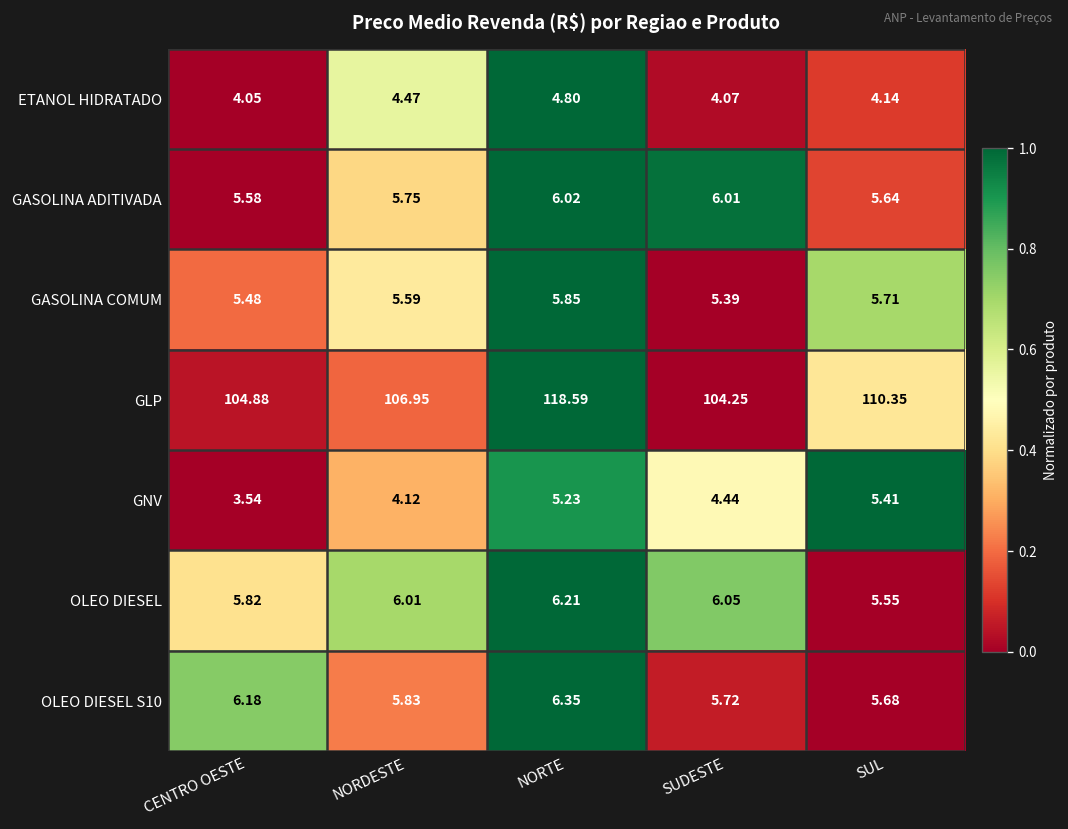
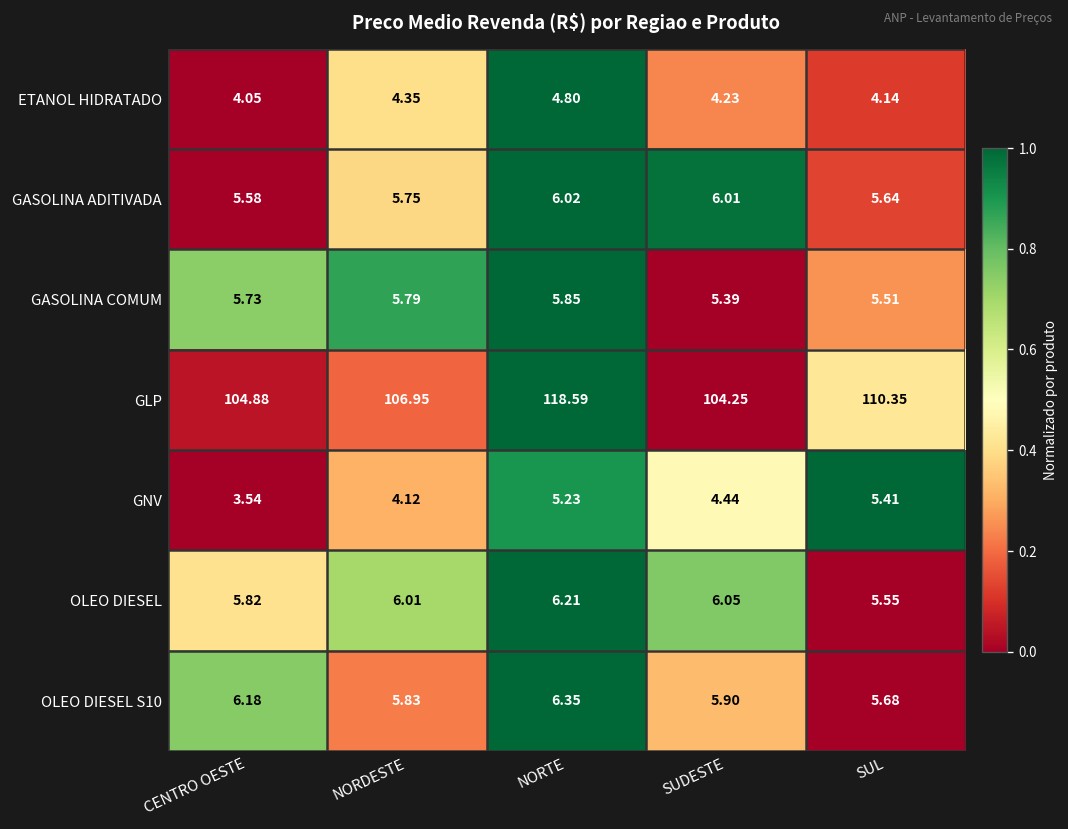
  {
    "ETANOL HIDRATADO": {
      "CENTRO OESTE": 4.05,
-     "NORDESTE": 4.47,
+     "NORDESTE": 4.35,
      "NORTE": 4.80,
-     "SUDESTE": 4.07,
+     "SUDESTE": 4.23,
      "SUL": 4.14
    },
    "GASOLINA ADITIVADA": {
      "CENTRO OESTE": 5.58,
      "NORDESTE": 5.75,
      "NORTE": 6.02,
      "SUDESTE": 6.01,
      "SUL": 5.64
    },
    "GASOLINA COMUM": {
-     "CENTRO OESTE": 5.48,
-     "NORDESTE": 5.59,
+     "CENTRO OESTE": 5.73,
+     "NORDESTE": 5.79,
      "NORTE": 5.85,
      "SUDESTE": 5.39,
-     "SUL": 5.71
+     "SUL": 5.51
    },
    "GLP": {
      "CENTRO OESTE": 104.88,
      "NORDESTE": 106.95,
      "NORTE": 118.59,
      "SUDESTE": 104.25,
      "SUL": 110.35
    },
    "GNV": {
      "CENTRO OESTE": 3.54,
      "NORDESTE": 4.12,
      "NORTE": 5.23,
      "SUDESTE": 4.44,
      "SUL": 5.41
    },
    "OLEO DIESEL": {
      "CENTRO OESTE": 5.82,
      "NORDESTE": 6.01,
      "NORTE": 6.21,
      "SUDESTE": 6.05,
      "SUL": 5.55
    },
    "OLEO DIESEL S10": {
      "CENTRO OESTE": 6.18,
      "NORDESTE": 5.83,
      "NORTE": 6.35,
-     "SUDESTE": 5.72,
+     "SUDESTE": 5.90,
      "SUL": 5.68
    }
  }
